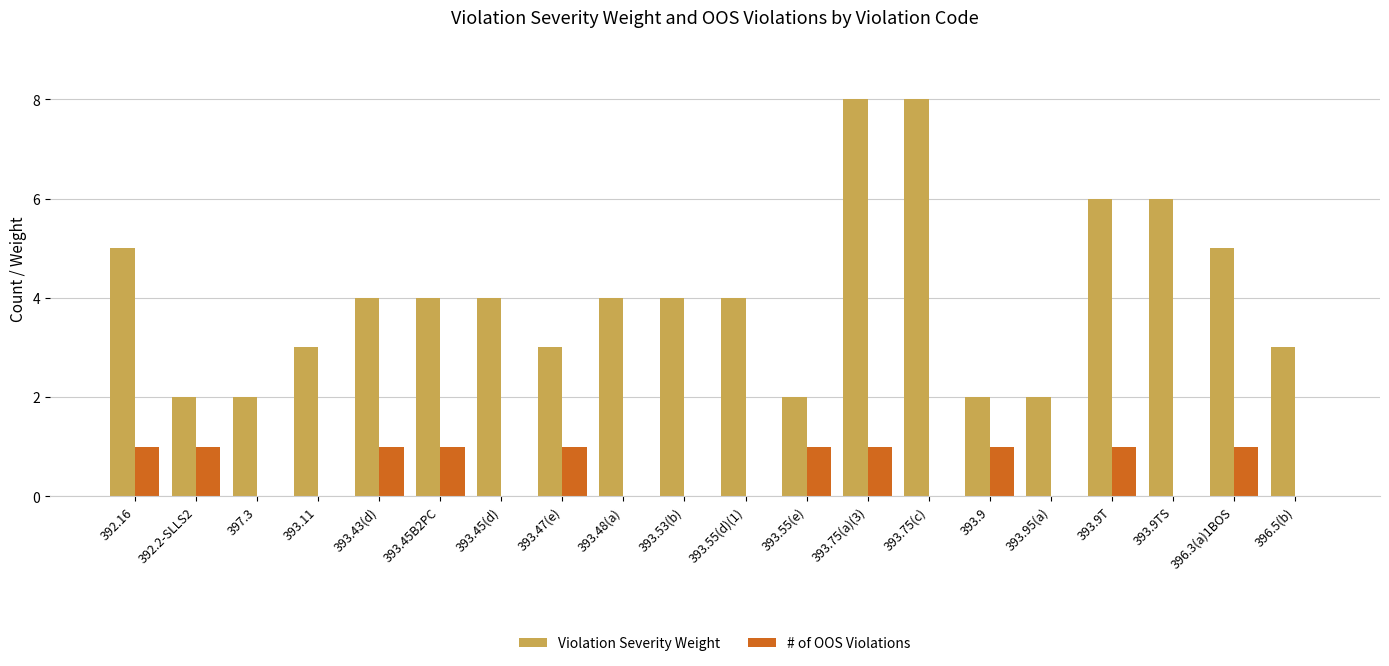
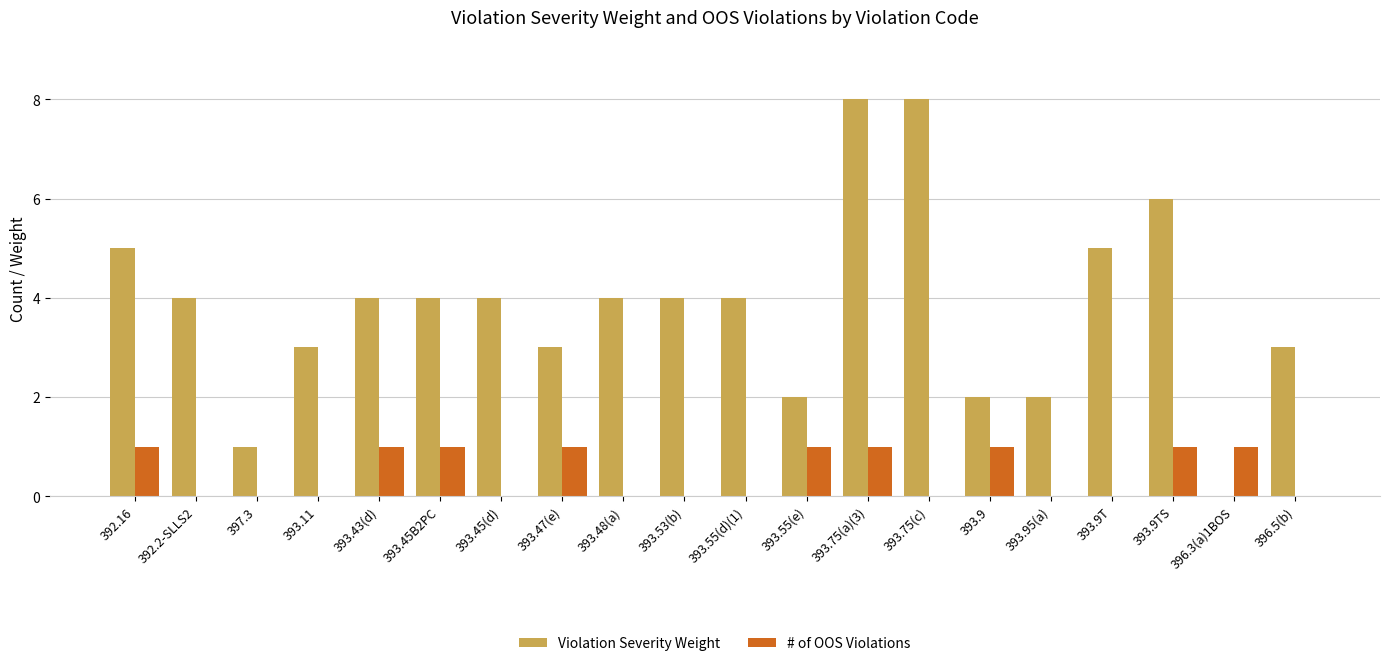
  {
    "Violation Severity Weight": {
      "392.16": 5,
-     "392.2-SLLS2": 2,
-     "397.3": 2,
+     "392.2-SLLS2": 4,
+     "397.3": 1,
      "393.11": 3,
      "393.43(d)": 4,
      "393.45B2PC": 4,
      "393.45(d)": 4,
      "393.47(e)": 3,
      "393.48(a)": 4,
      "393.53(b)": 4,
      "393.55(d)(1)": 4,
      "393.55(e)": 2,
      "393.75(a)(3)": 8,
      "393.75(c)": 8,
      "393.9": 2,
      "393.95(a)": 2,
-     "393.9T": 6,
+     "393.9T": 5,
      "393.9TS": 6,
-     "396.3(a)1BOS": 5,
+     "396.3(a)1BOS": 0,
      "396.5(b)": 3
    },
    "# of OOS Violations": {
      "392.16": 1,
-     "392.2-SLLS2": 1,
+     "392.2-SLLS2": 0,
      "397.3": 0,
      "393.11": 0,
      "393.43(d)": 1,
      "393.45B2PC": 1,
      "393.45(d)": 0,
      "393.47(e)": 1,
      "393.48(a)": 0,
      "393.53(b)": 0,
      "393.55(d)(1)": 0,
      "393.55(e)": 1,
      "393.75(a)(3)": 1,
      "393.75(c)": 0,
      "393.9": 1,
      "393.95(a)": 0,
-     "393.9T": 1,
-     "393.9TS": 0,
+     "393.9T": 0,
+     "393.9TS": 1,
      "396.3(a)1BOS": 1,
      "396.5(b)": 0
    }
  }
